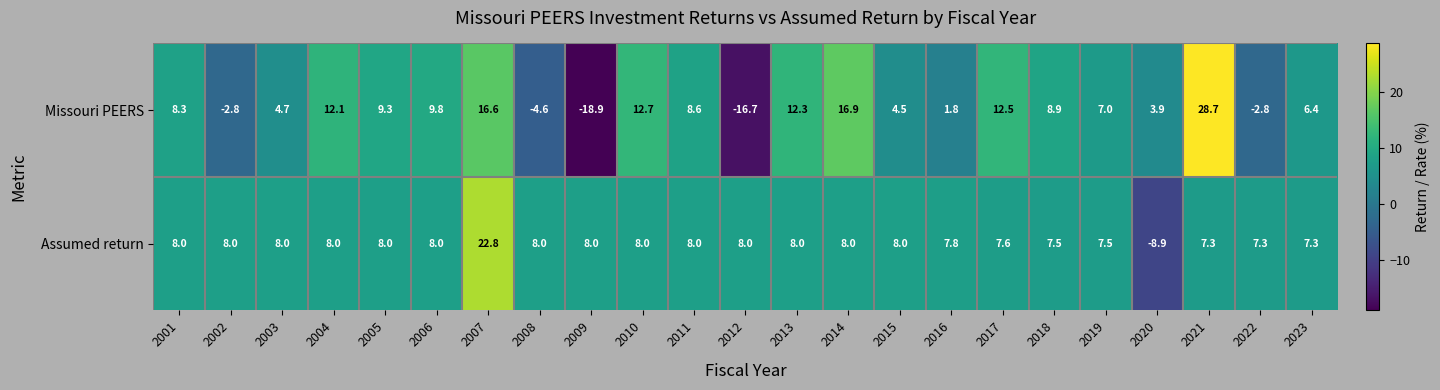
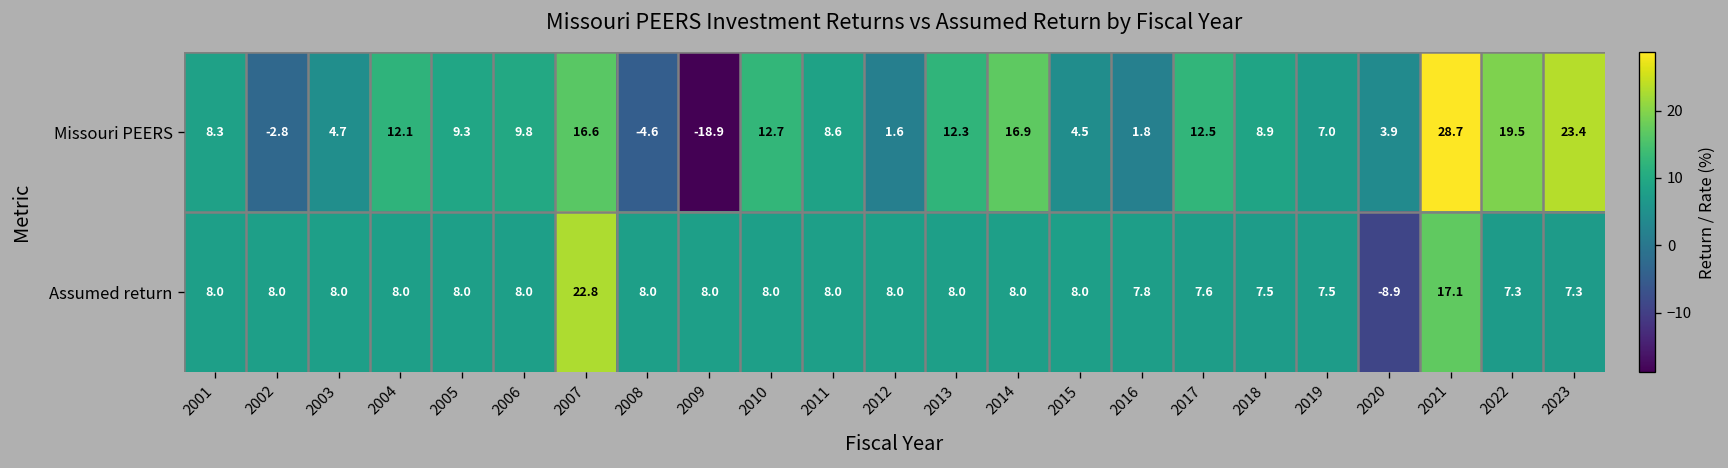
  {
    "Missouri PEERS": {
      "2001": 8.3,
      "2002": -2.8,
      "2003": 4.7,
      "2004": 12.1,
      "2005": 9.3,
      "2006": 9.8,
      "2007": 16.6,
      "2008": -4.6,
      "2009": -18.9,
      "2010": 12.7,
      "2011": 8.6,
-     "2012": -16.7,
+     "2012": 1.6,
      "2013": 12.3,
      "2014": 16.9,
      "2015": 4.5,
      "2016": 1.8,
      "2017": 12.5,
      "2018": 8.9,
      "2019": 7.0,
      "2020": 3.9,
      "2021": 28.7,
-     "2022": -2.8,
-     "2023": 6.4
+     "2022": 19.5,
+     "2023": 23.4
    },
    "Assumed return": {
      "2001": 8.0,
      "2002": 8.0,
      "2003": 8.0,
      "2004": 8.0,
      "2005": 8.0,
      "2006": 8.0,
      "2007": 22.8,
      "2008": 8.0,
      "2009": 8.0,
      "2010": 8.0,
      "2011": 8.0,
      "2012": 8.0,
      "2013": 8.0,
      "2014": 8.0,
      "2015": 8.0,
      "2016": 7.8,
      "2017": 7.6,
      "2018": 7.5,
      "2019": 7.5,
      "2020": -8.9,
-     "2021": 7.3,
+     "2021": 17.1,
      "2022": 7.3,
      "2023": 7.3
    }
  }
